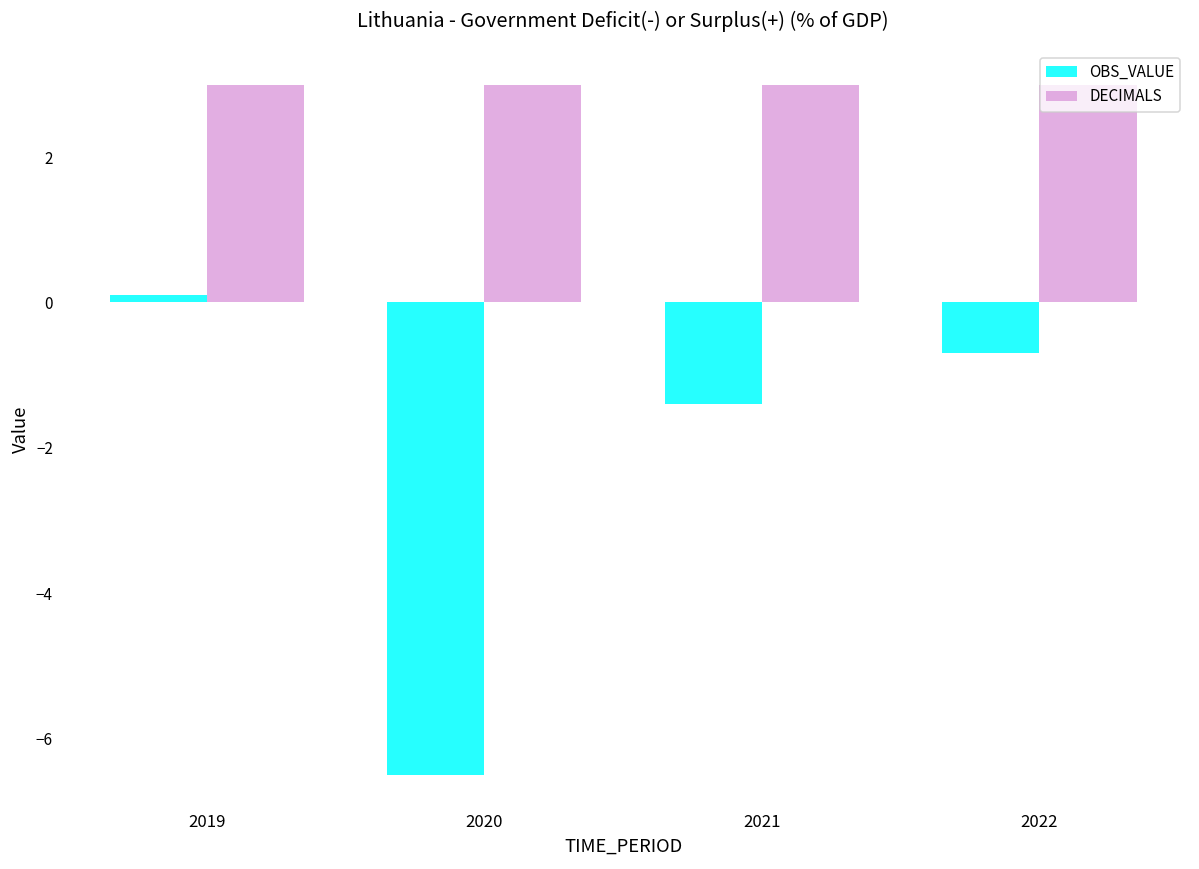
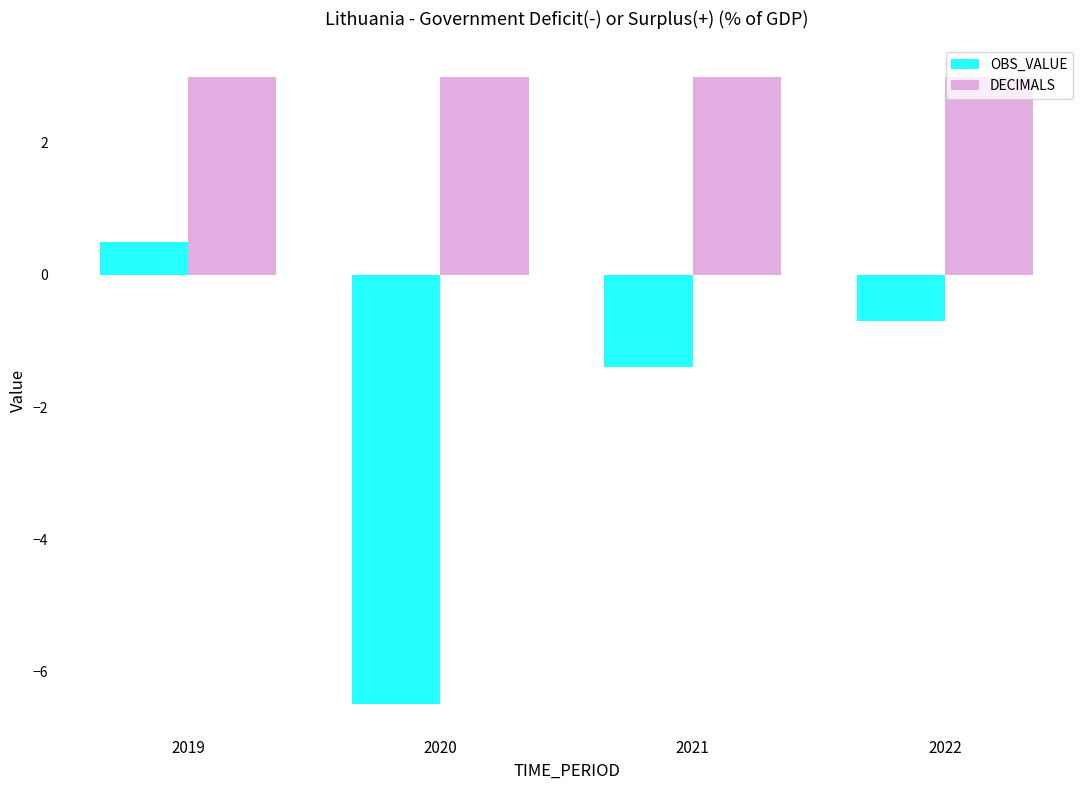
  {
    "OBS_VALUE": {
-     "2019": 0.1,
+     "2019": 0.5,
      "2020": -6.5,
      "2021": -1.4,
      "2022": -0.7
    },
    "DECIMALS": {
      "2019": 3.0,
      "2020": 3.0,
      "2021": 3.0
    }
  }
